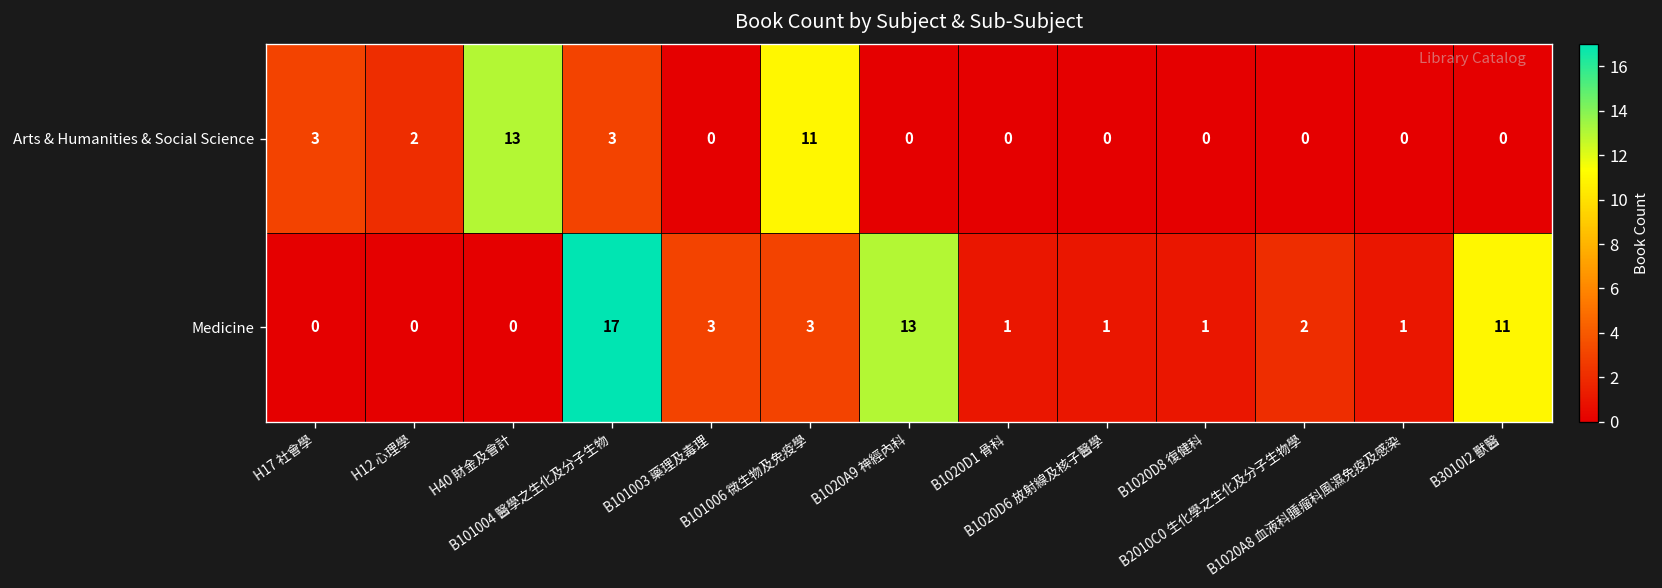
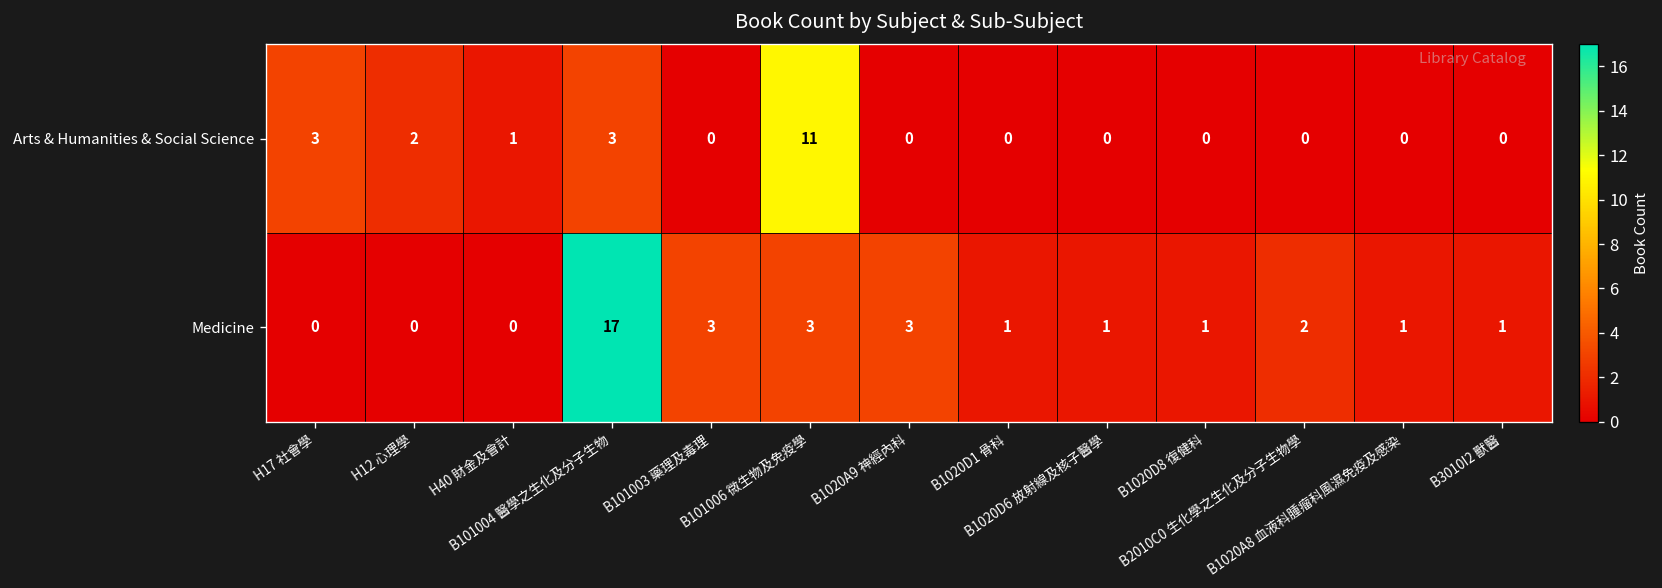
  {
    "Arts & Humanities & Social Science": {
      "H17 社會學": 3,
      "H12 心理學": 2,
-     "H40 財金及會計": 13,
+     "H40 財金及會計": 1,
      "B101004 醫學之生化及分子生物": 3,
      "B101003 藥理及毒理": 0,
      "B101006 微生物及免疫學": 11,
      "B1020A9 神經內科": 0,
      "B1020D1 骨科": 0,
      "B1020D6 放射線及核子醫學": 0,
      "B1020D8 復健科": 0,
      "B2010C0 生化學之生化及分子生物學": 0,
      "B1020A8 血液科腫瘤科風濕免疫及感染": 0
    },
    "Medicine": {
      "H17 社會學": 0,
      "H12 心理學": 0,
      "H40 財金及會計": 0,
      "B101004 醫學之生化及分子生物": 17,
      "B101003 藥理及毒理": 3,
      "B101006 微生物及免疫學": 3,
-     "B1020A9 神經內科": 13,
+     "B1020A9 神經內科": 3,
      "B1020D1 骨科": 1,
      "B1020D6 放射線及核子醫學": 1,
      "B1020D8 復健科": 1,
      "B2010C0 生化學之生化及分子生物學": 2,
      "B1020A8 血液科腫瘤科風濕免疫及感染": 1,
-     "B3010I2 獸醫": 11
+     "B3010I2 獸醫": 1
    }
  }
